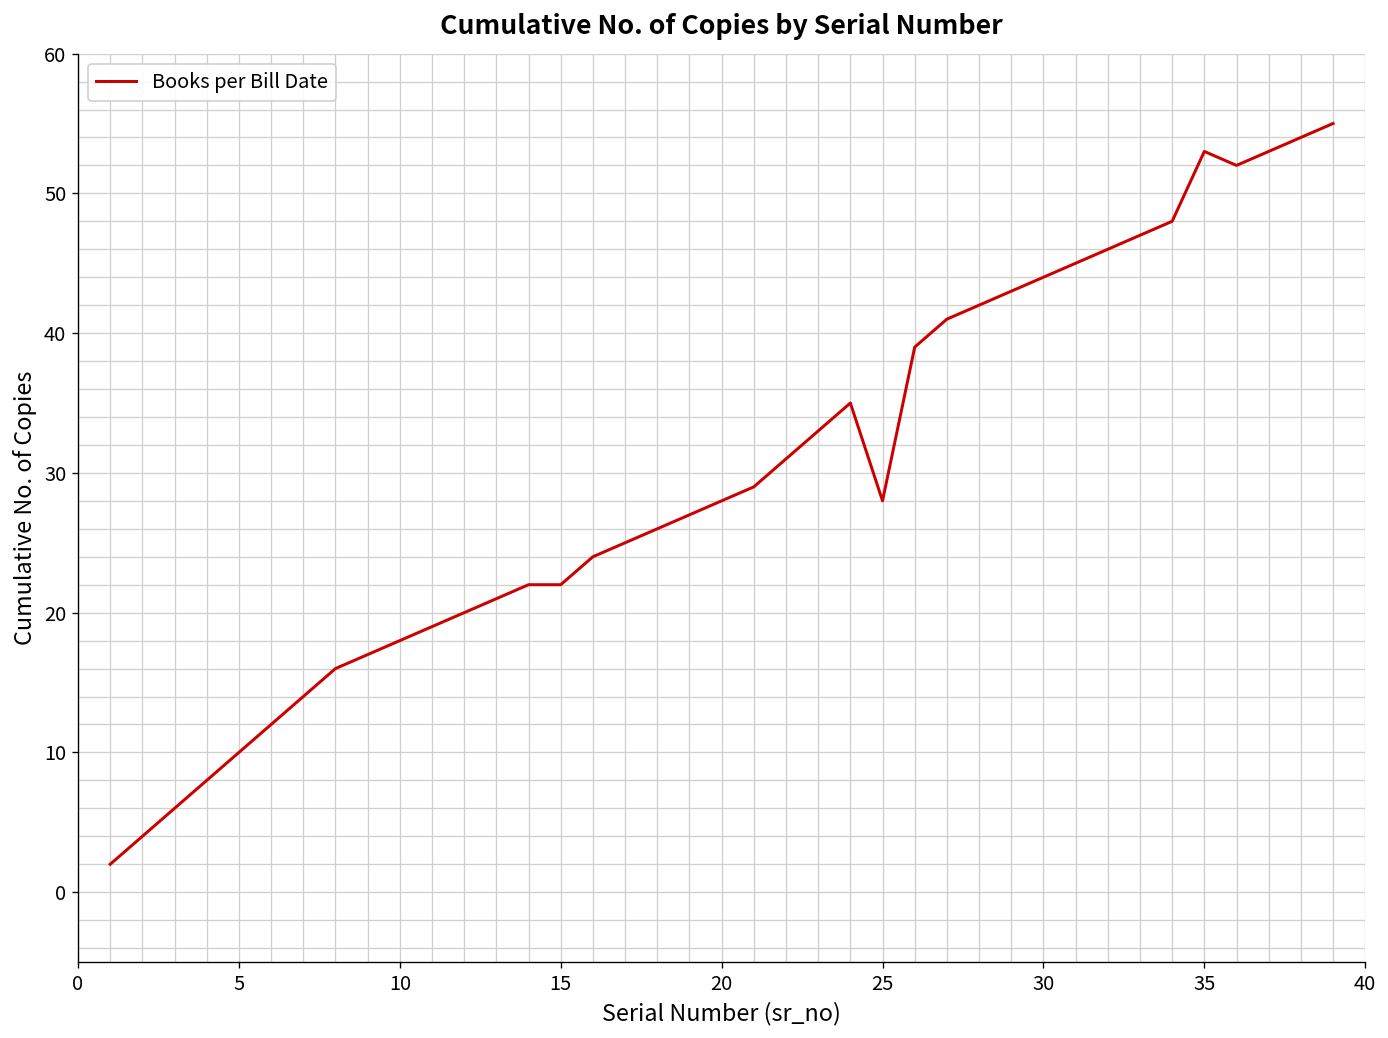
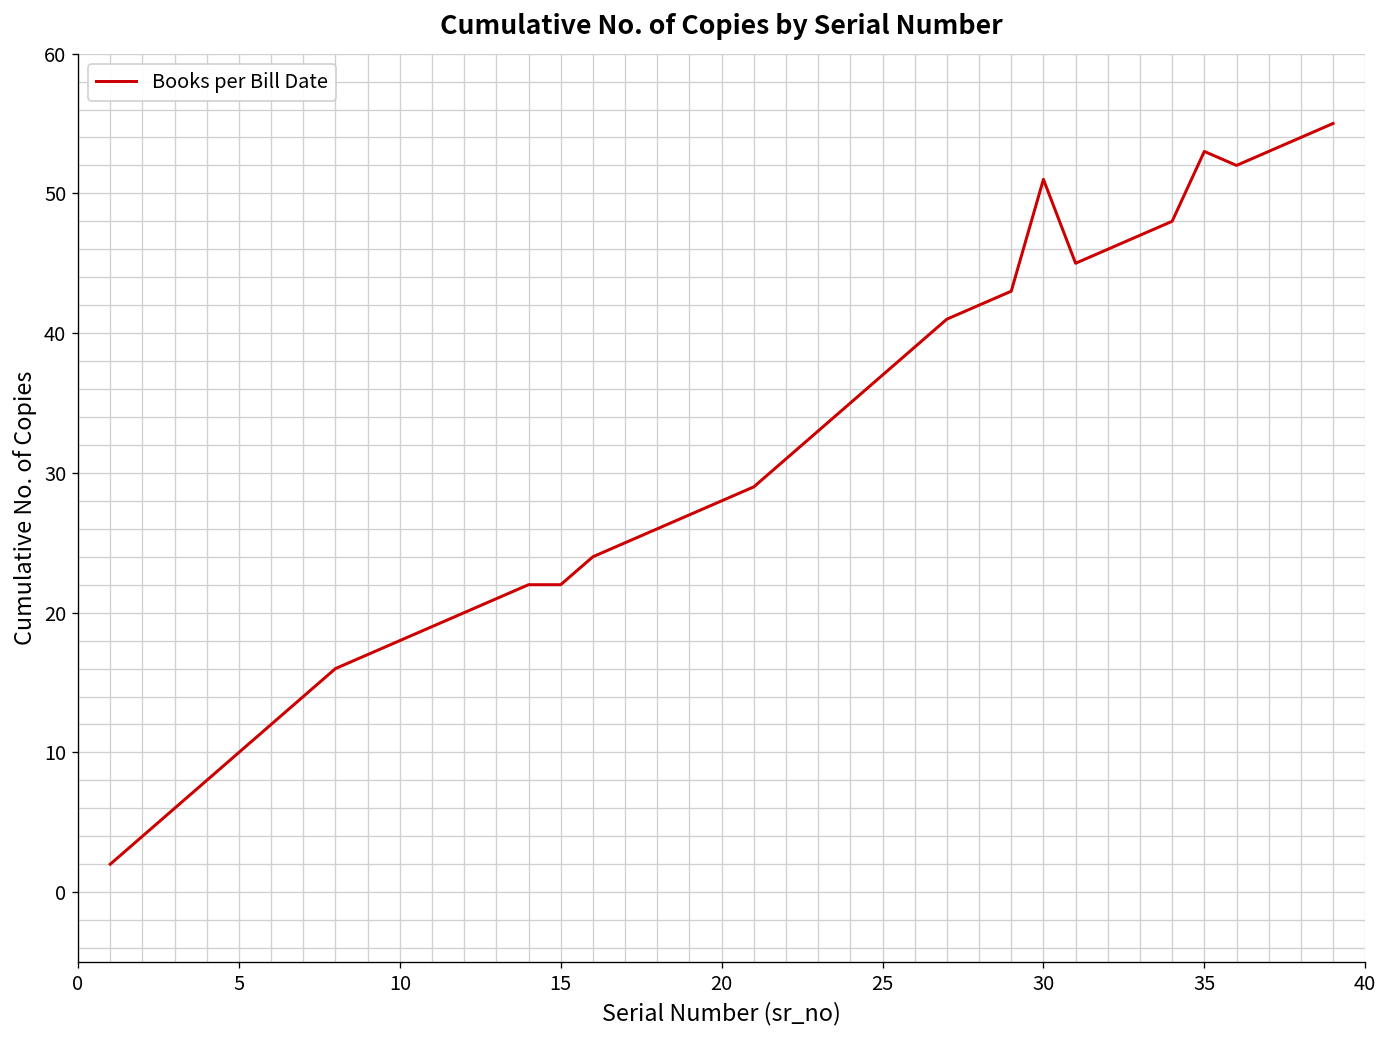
  {
    "5": 10,
    "10": 18,
    "15": 22,
    "20": 28,
-   "25": 28,
-   "30": 44,
+   "25": 37,
+   "30": 51,
    "35": 53
  }
